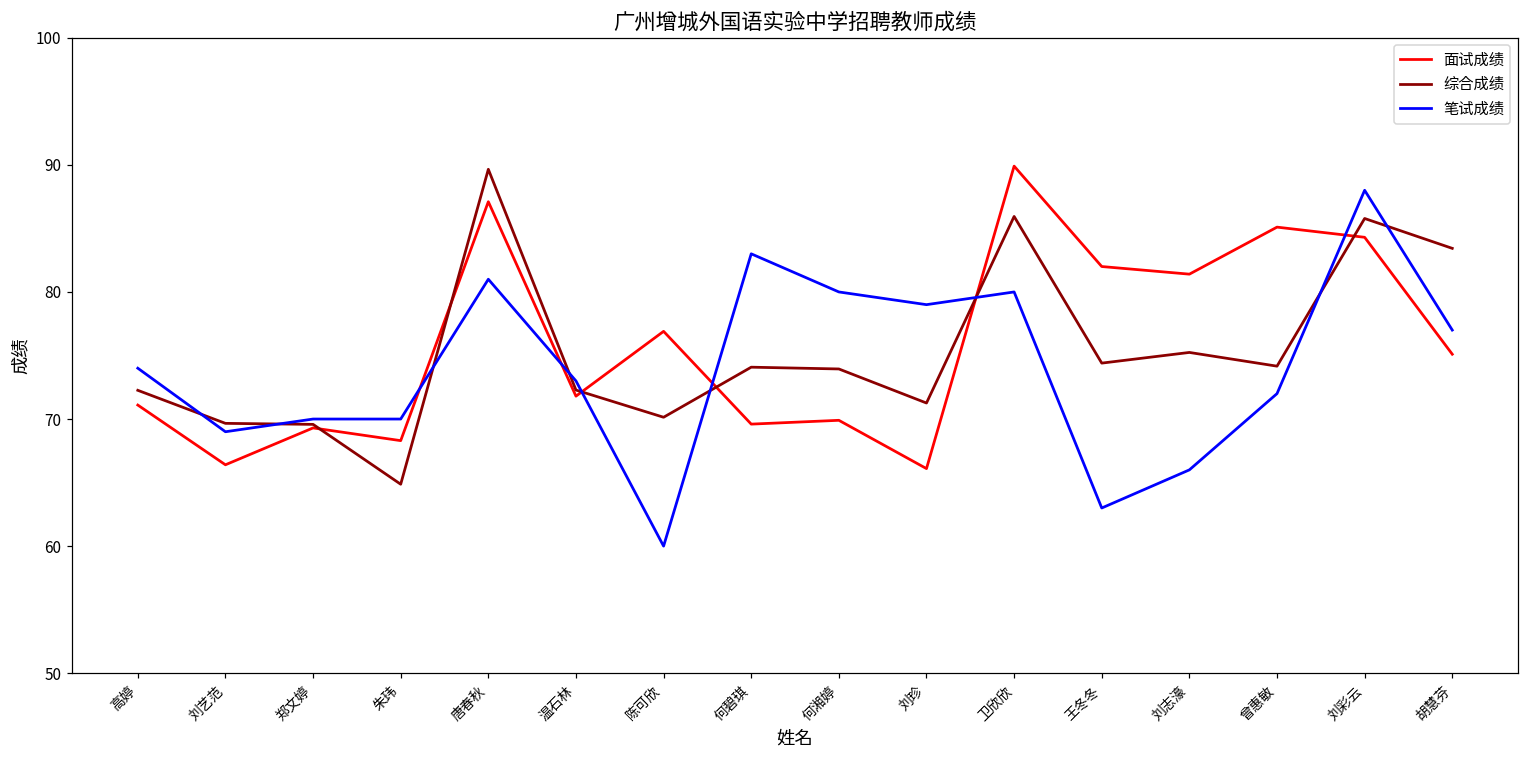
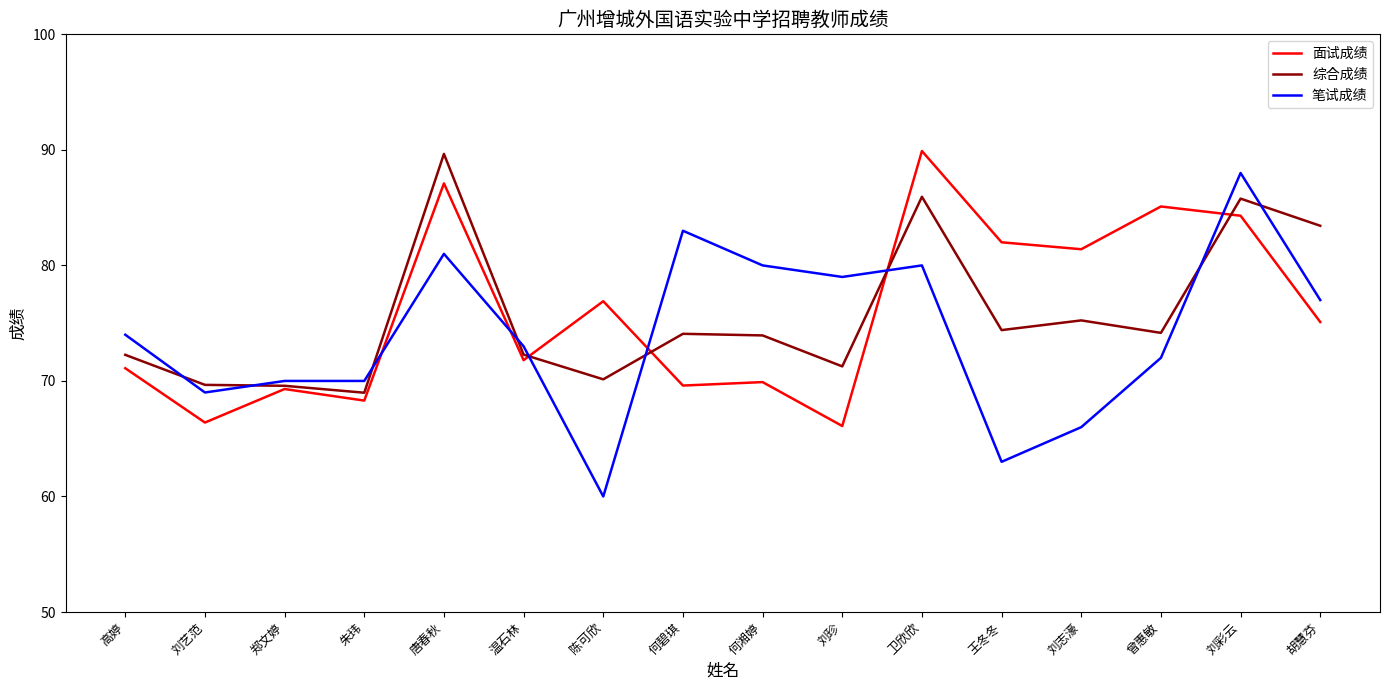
  {
    "面试成绩": {
      "高婷": 71.1,
      "刘艺范": 66.4,
      "郑文婷": 69.3,
      "朱玮": 68.3,
      "唐春秋": 87.1,
      "温石林": 71.8,
      "陈可欣": 76.9,
      "何碧琪": 69.6,
      "何湘婷": 69.9,
      "刘珍": 66.1,
      "卫欣欣": 89.9,
      "王冬冬": 82.0,
      "刘志濠": 81.4,
      "曾惠敏": 85.1,
      "刘彩云": 84.3,
      "胡慧芬": 75.1
    },
    "综合成绩": {
      "高婷": 72.3,
      "刘艺范": 69.7,
      "郑文婷": 69.6,
-     "朱玮": 64.9,
+     "朱玮": 69.0,
      "唐春秋": 89.7,
      "温石林": 72.3,
      "陈可欣": 70.1,
      "何碧琪": 74.1,
      "何湘婷": 73.9,
      "刘珍": 71.3,
      "卫欣欣": 85.9,
      "王冬冬": 74.4,
      "刘志濠": 75.2,
      "曾惠敏": 74.2,
      "刘彩云": 85.8,
      "胡慧芬": 83.4
    },
    "笔试成绩": {
      "高婷": 74.0,
      "刘艺范": 69.0,
      "郑文婷": 70.0,
      "朱玮": 70.0,
      "唐春秋": 81.0,
      "温石林": 73.0,
      "陈可欣": 60.0,
      "何碧琪": 83.0,
      "何湘婷": 80.0,
      "刘珍": 79.0,
      "卫欣欣": 80.0,
      "王冬冬": 63.0,
      "刘志濠": 66.0,
      "曾惠敏": 72.0,
      "刘彩云": 88.0,
      "胡慧芬": 77.0
    }
  }
